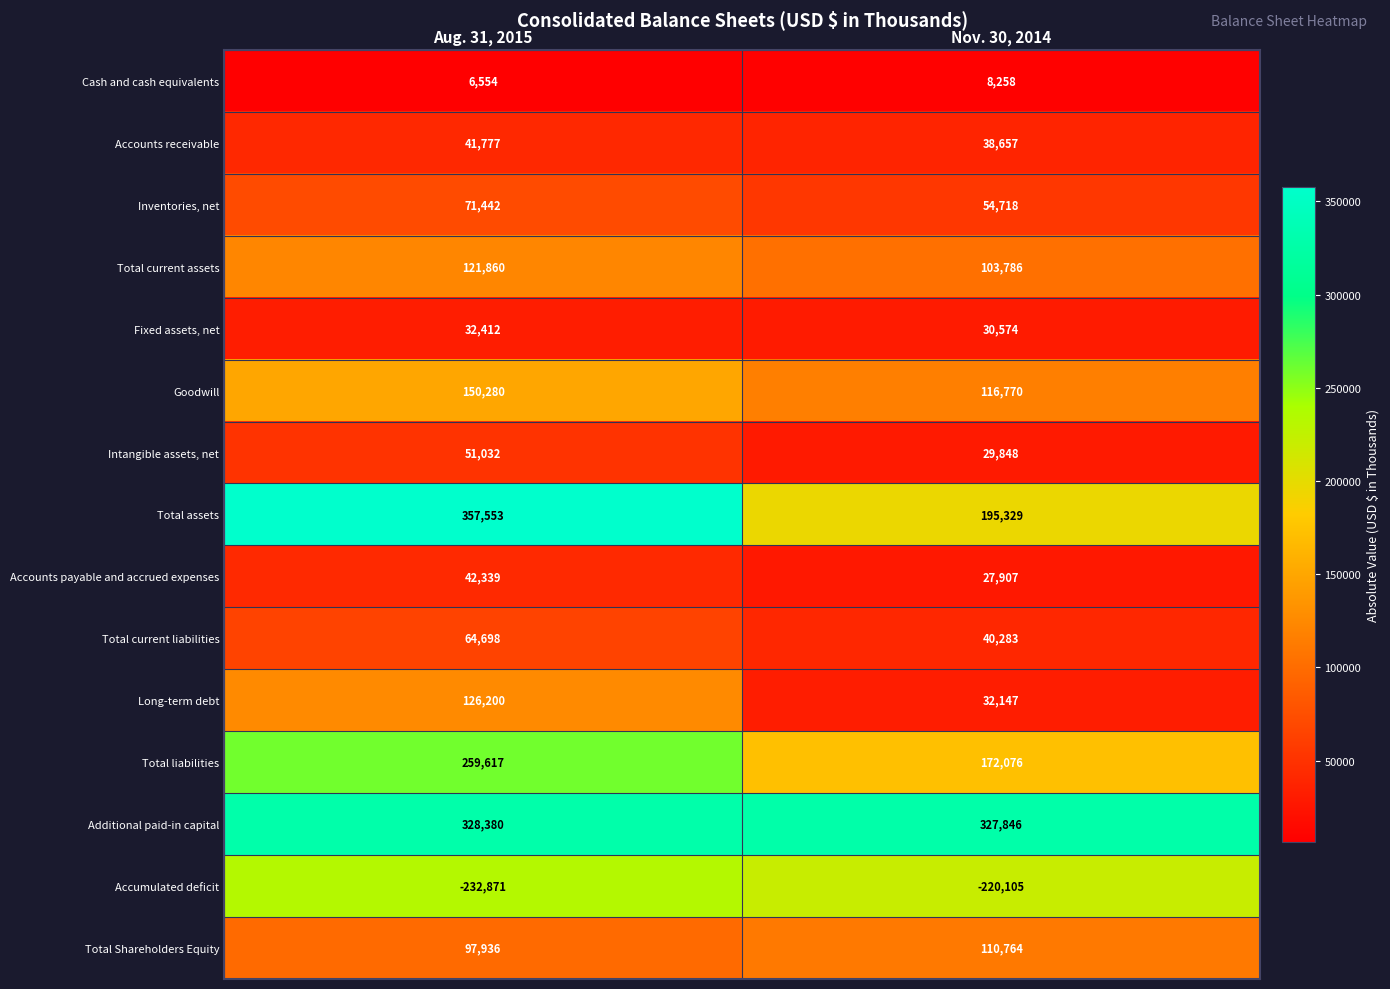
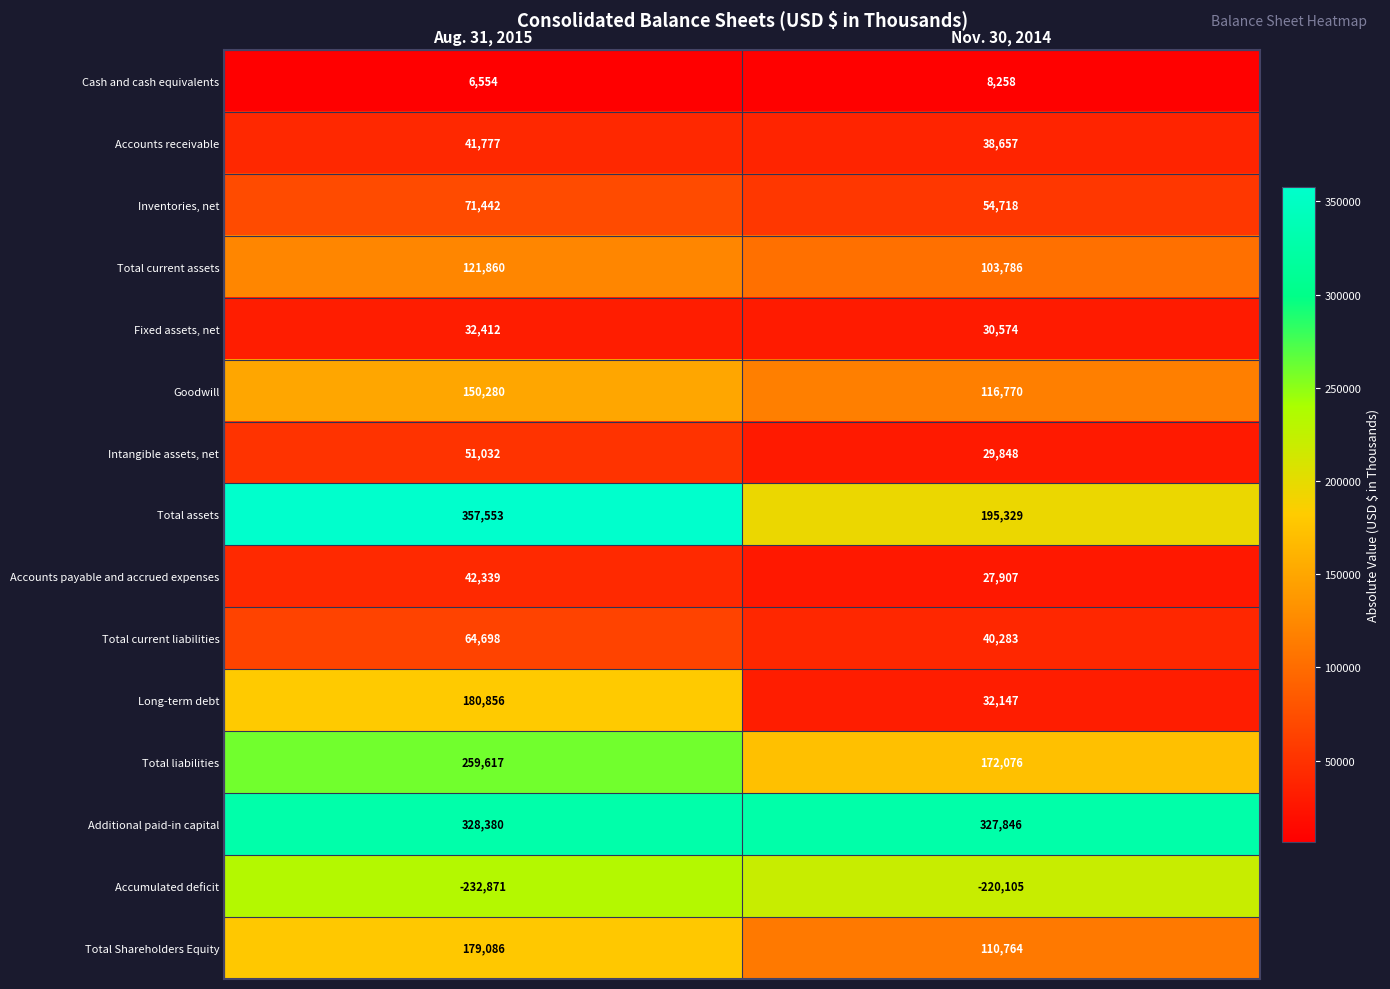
  {
    "Cash and cash equivalents": {
      "Aug. 31, 2015": "6,554",
      "Nov. 30, 2014": "8,258"
    },
    "Accounts receivable": {
      "Aug. 31, 2015": "41,777",
      "Nov. 30, 2014": "38,657"
    },
    "Inventories, net": {
      "Aug. 31, 2015": "71,442",
      "Nov. 30, 2014": "54,718"
    },
    "Total current assets": {
      "Aug. 31, 2015": "121,860",
      "Nov. 30, 2014": "103,786"
    },
    "Fixed assets, net": {
      "Aug. 31, 2015": "32,412",
      "Nov. 30, 2014": "30,574"
    },
    "Goodwill": {
      "Aug. 31, 2015": "150,280",
      "Nov. 30, 2014": "116,770"
    },
    "Intangible assets, net": {
      "Aug. 31, 2015": "51,032",
      "Nov. 30, 2014": "29,848"
    },
    "Total assets": {
      "Aug. 31, 2015": "357,553",
      "Nov. 30, 2014": "195,329"
    },
    "Accounts payable and accrued expenses": {
      "Aug. 31, 2015": "42,339",
      "Nov. 30, 2014": "27,907"
    },
    "Total current liabilities": {
      "Aug. 31, 2015": "64,698",
      "Nov. 30, 2014": "40,283"
    },
    "Long-term debt": {
-     "Aug. 31, 2015": "126,200",
+     "Aug. 31, 2015": "180,856",
      "Nov. 30, 2014": "32,147"
    },
    "Total liabilities": {
      "Aug. 31, 2015": "259,617",
      "Nov. 30, 2014": "172,076"
    },
    "Additional paid-in capital": {
      "Aug. 31, 2015": "328,380",
      "Nov. 30, 2014": "327,846"
    },
    "Accumulated deficit": {
      "Aug. 31, 2015": "-232,871",
      "Nov. 30, 2014": "-220,105"
    },
    "Total Shareholders Equity": {
-     "Aug. 31, 2015": "97,936",
+     "Aug. 31, 2015": "179,086",
      "Nov. 30, 2014": "110,764"
    }
  }
